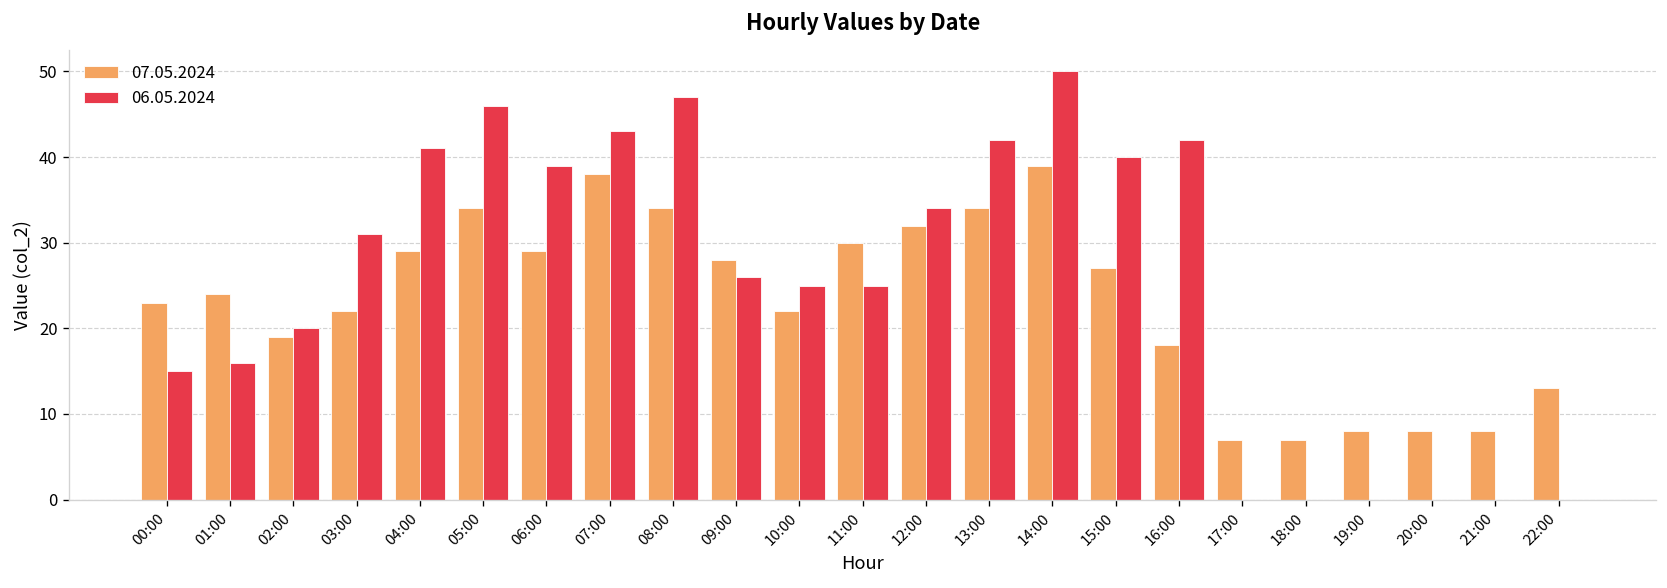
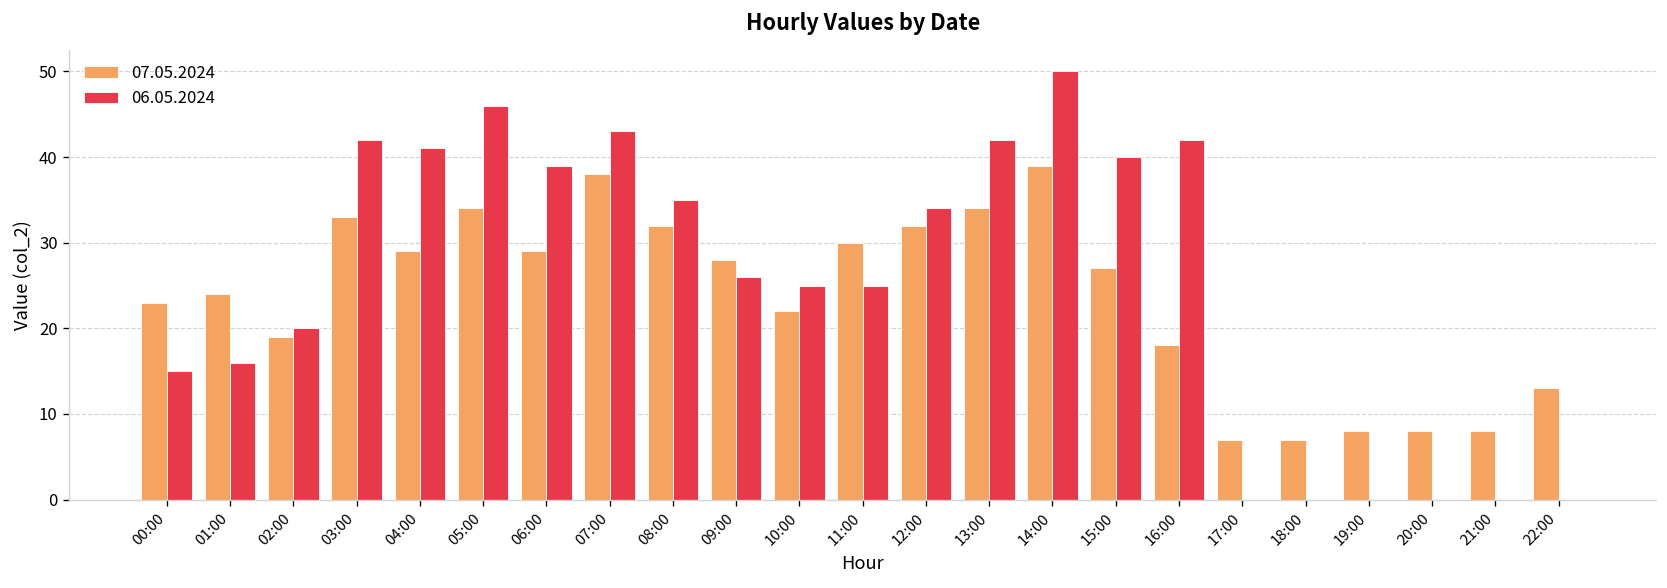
  {
    "07.05.2024": {
      "00:00": 23,
      "01:00": 24,
      "02:00": 19,
-     "03:00": 22,
+     "03:00": 33,
      "04:00": 29,
      "05:00": 34,
      "06:00": 29,
      "07:00": 38,
-     "08:00": 34,
+     "08:00": 32,
      "09:00": 28,
      "10:00": 22,
      "11:00": 30,
      "12:00": 32,
      "13:00": 34,
      "14:00": 39,
      "15:00": 27,
      "16:00": 18,
      "17:00": 7,
      "18:00": 7,
      "19:00": 8,
      "20:00": 8,
      "21:00": 8,
      "22:00": 13
    },
    "06.05.2024": {
      "00:00": 15,
      "01:00": 16,
      "02:00": 20,
-     "03:00": 31,
+     "03:00": 42,
      "04:00": 41,
      "05:00": 46,
      "06:00": 39,
      "07:00": 43,
-     "08:00": 47,
+     "08:00": 35,
      "09:00": 26,
      "10:00": 25,
      "11:00": 25,
      "12:00": 34,
      "13:00": 42,
      "14:00": 50,
      "15:00": 40,
      "16:00": 42,
      "17:00": 0,
      "18:00": 0,
      "19:00": 0,
      "20:00": 0,
      "21:00": 0,
      "22:00": 0
    }
  }
